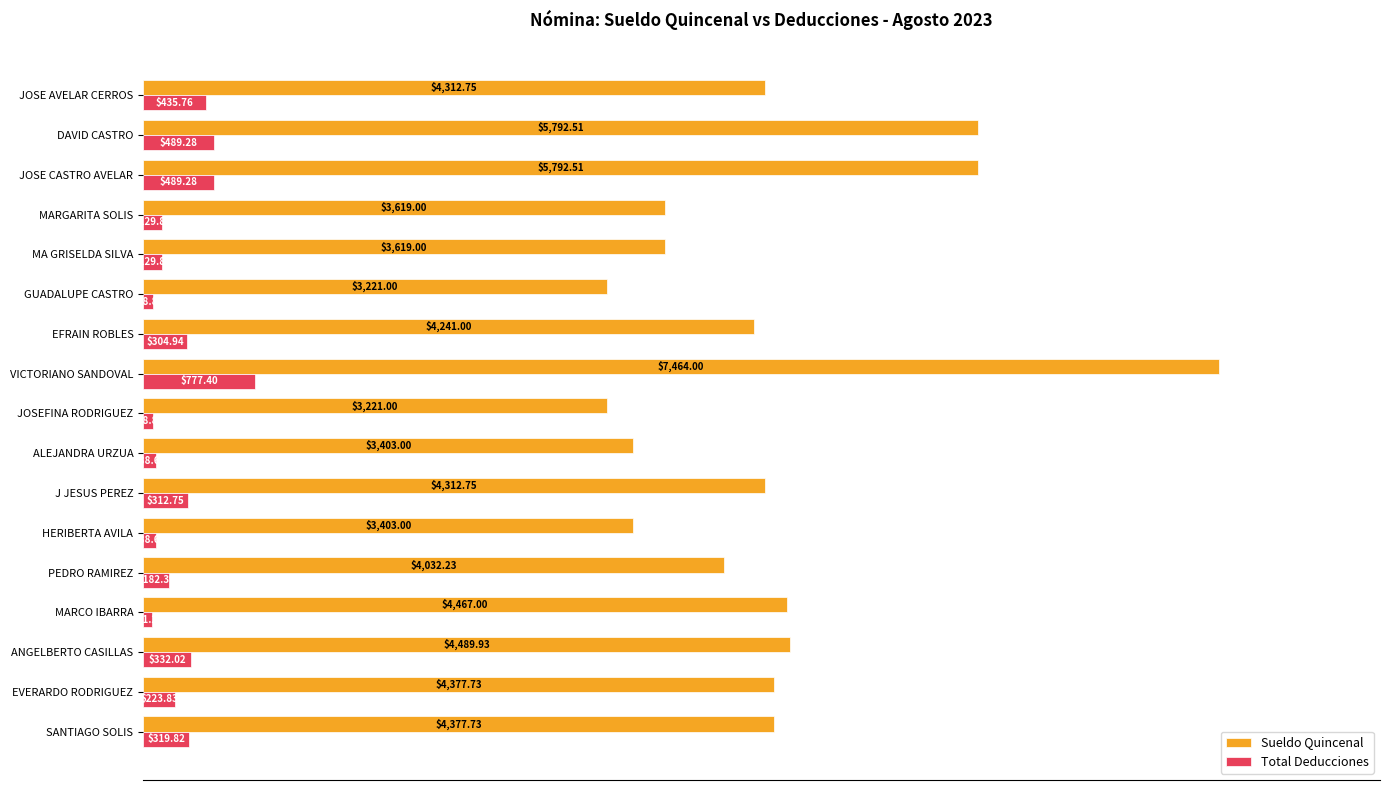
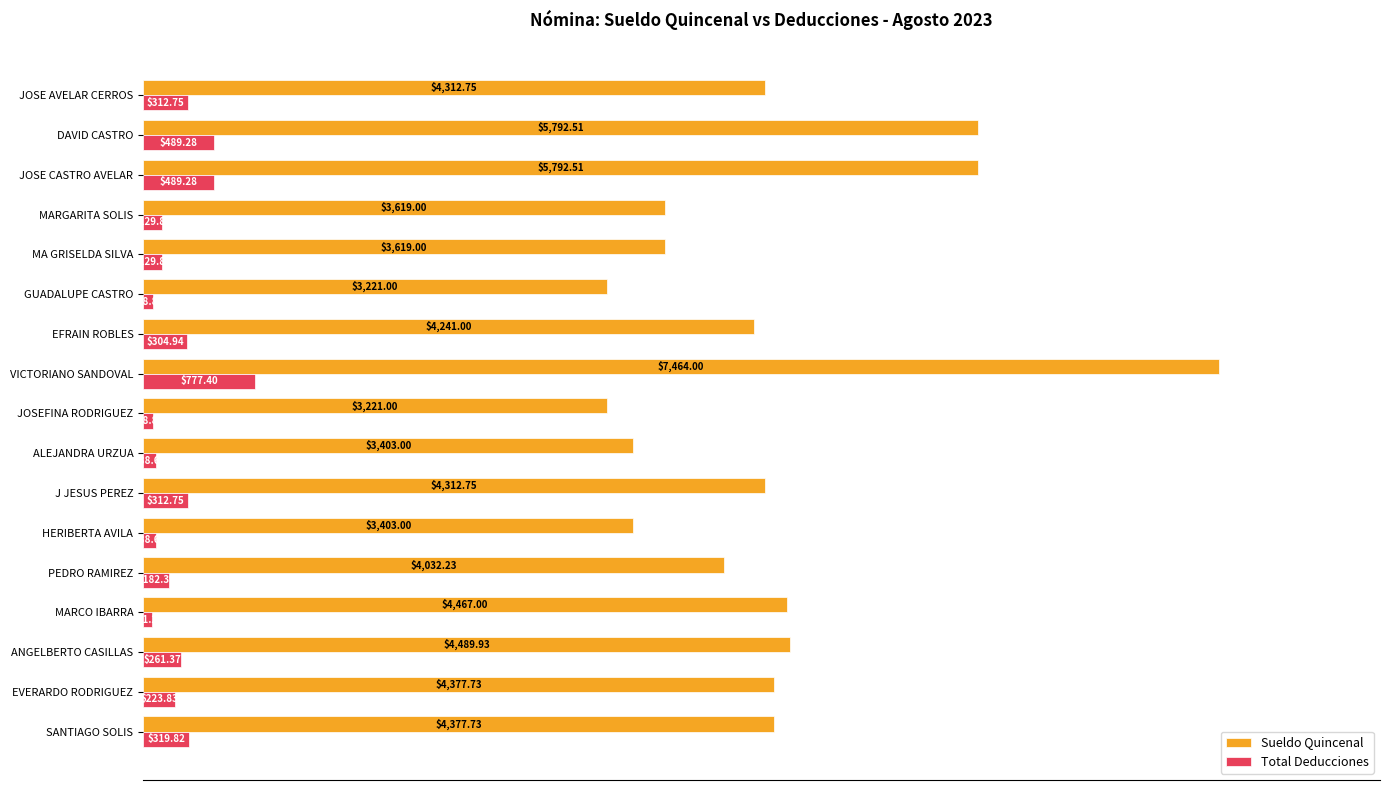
  {
    "Sueldo Quincenal": {
      "JOSE AVELAR CERROS": "$4,312.75",
      "DAVID CASTRO": "$5,792.51",
      "JOSE CASTRO AVELAR": "$5,792.51",
      "MARGARITA SOLIS": "$3,619.00",
      "MA GRISELDA SILVA": "$3,619.00",
      "GUADALUPE CASTRO": "$3,221.00",
      "EFRAIN ROBLES": "$4,241.00",
      "VICTORIANO SANDOVAL": "$7,464.00",
      "JOSEFINA RODRIGUEZ": "$3,221.00",
      "ALEJANDRA URZUA": "$3,403.00",
      "J JESUS PEREZ": "$4,312.75",
      "HERIBERTA AVILA": "$3,403.00",
      "PEDRO RAMIREZ": "$4,032.23",
      "MARCO IBARRA": "$4,467.00",
      "ANGELBERTO CASILLAS": "$4,489.93",
      "EVERARDO RODRIGUEZ": "$4,377.73",
      "SANTIAGO SOLIS": "$4,377.73"
    },
    "Total Deducciones": {
-     "JOSE AVELAR CERROS": "$435.76",
+     "JOSE AVELAR CERROS": "$312.75",
      "DAVID CASTRO": "$489.28",
      "JOSE CASTRO AVELAR": "$489.28",
      "EFRAIN ROBLES": "$304.94",
      "VICTORIANO SANDOVAL": "$777.40",
      "J JESUS PEREZ": "$312.75",
      "PEDRO RAMIREZ": "$182.39",
-     "ANGELBERTO CASILLAS": "$332.02",
+     "ANGELBERTO CASILLAS": "$261.37",
      "EVERARDO RODRIGUEZ": "$223.83",
      "SANTIAGO SOLIS": "$319.82"
    }
  }
